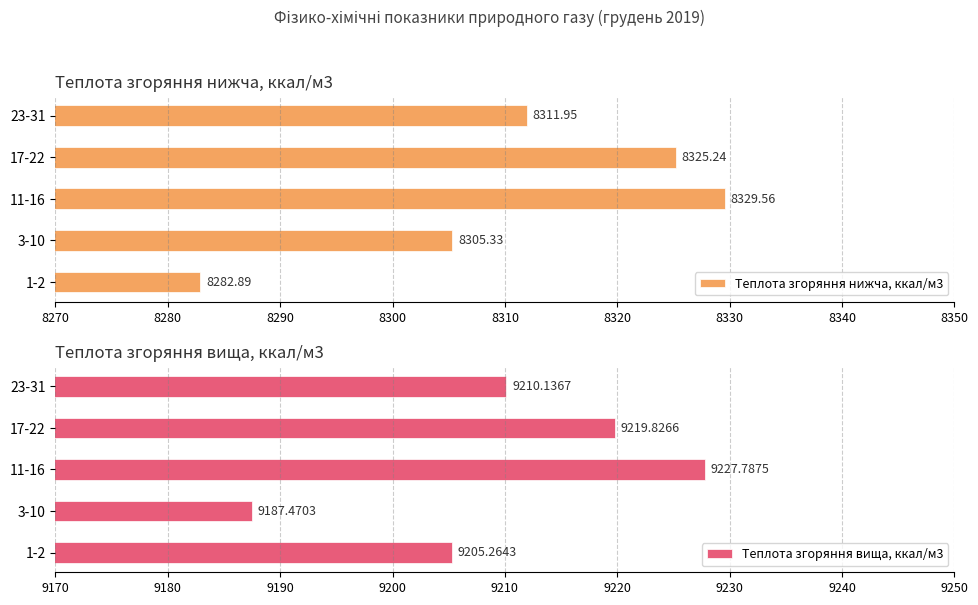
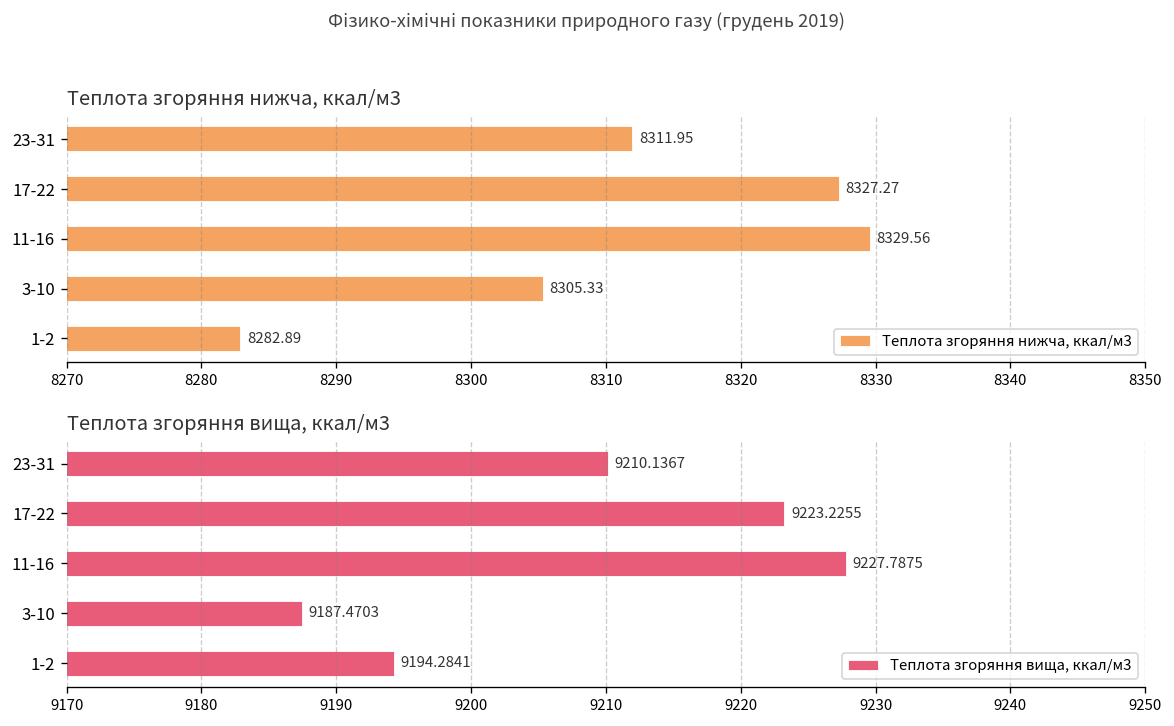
  {
    "Теплота згоряння нижча, ккал/м3": {
      "23-31": 8311.95,
-     "17-22": 8325.24,
+     "17-22": 8327.27,
      "11-16": 8329.56,
      "3-10": 8305.33,
      "1-2": 8282.89
    },
    "Теплота згоряння вища, ккал/м3": {
      "23-31": 9210.1367,
-     "17-22": 9219.8266,
+     "17-22": 9223.2255,
      "11-16": 9227.7875,
      "3-10": 9187.4703,
-     "1-2": 9205.2643
+     "1-2": 9194.2841
    }
  }
